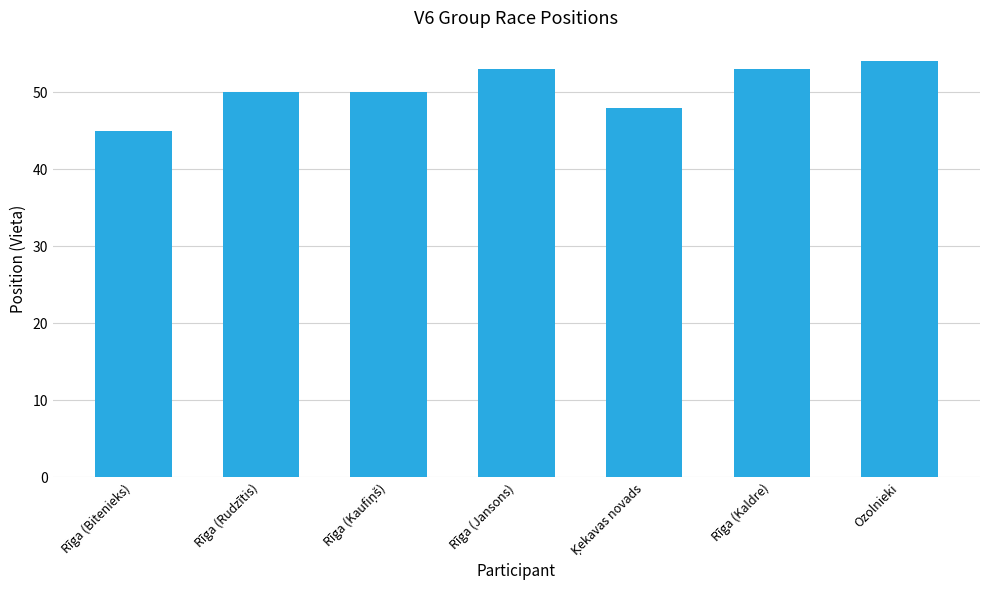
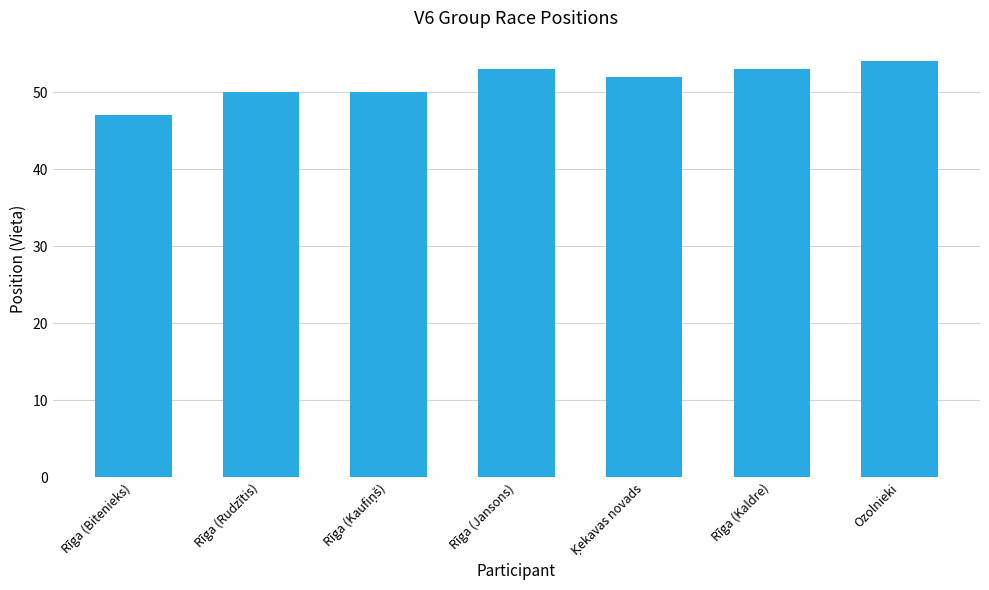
  {
-   "Rīga (Bitenieks)": 45,
+   "Rīga (Bitenieks)": 47,
    "Rīga (Rudzītis)": 50,
    "Rīga (Kaufiņš)": 50,
    "Rīga (Jansons)": 53,
-   "Ķekavas novads": 48,
+   "Ķekavas novads": 52,
    "Rīga (Kaldre)": 53,
    "Ozolnieki": 54
  }
